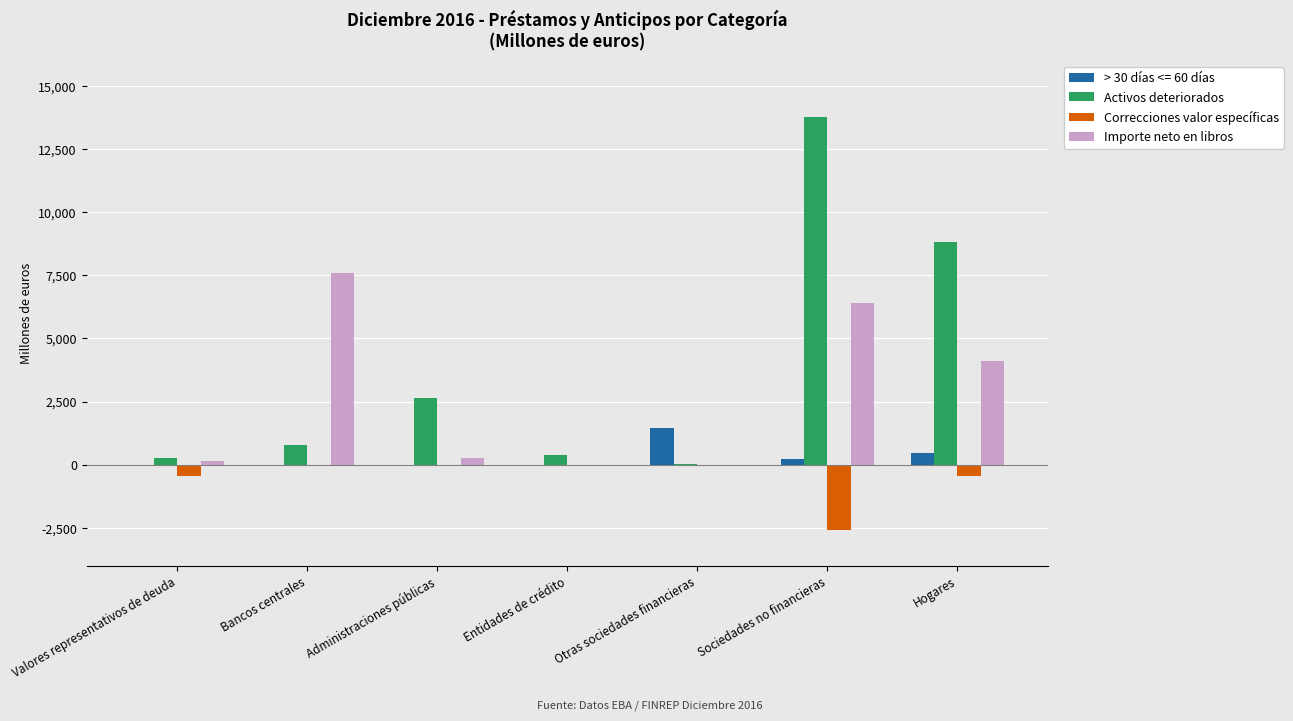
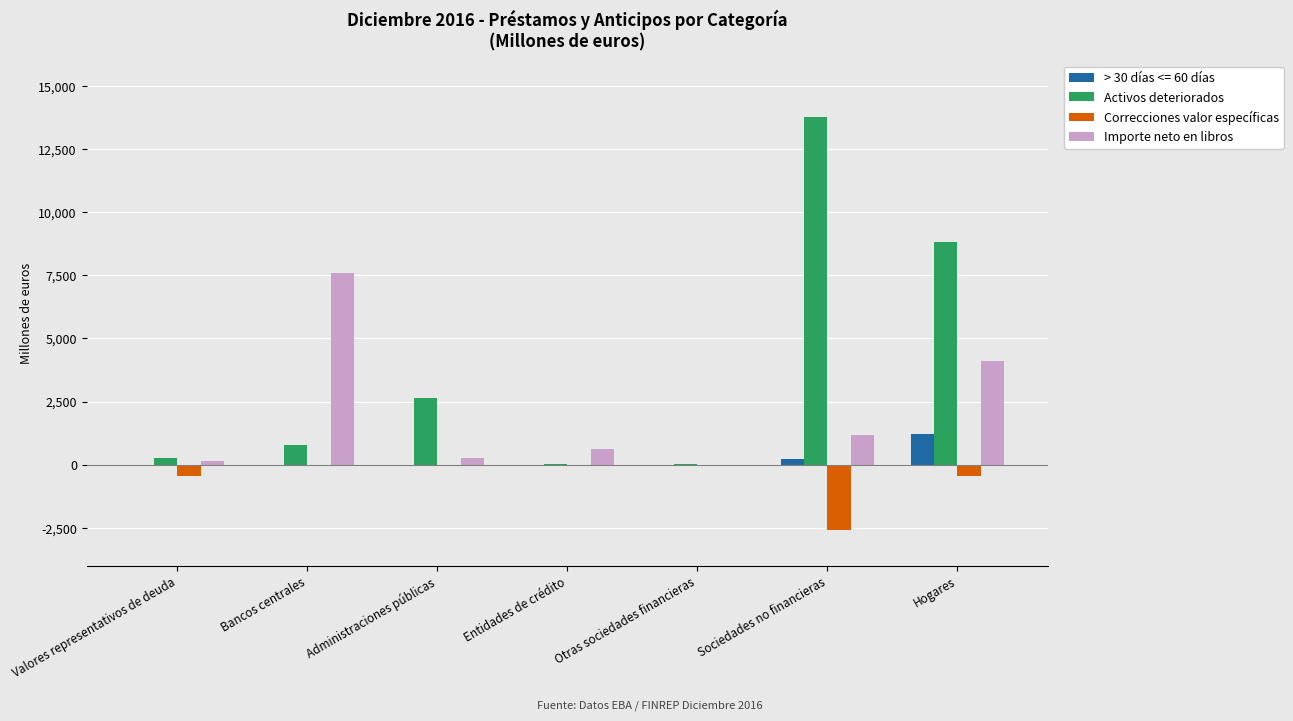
  {
    "> 30 días <= 60 días": {
      "Valores representativos de deuda": "0",
      "Bancos centrales": "0",
      "Administraciones públicas": "0",
      "Entidades de crédito": "0",
-     "Otras sociedades financieras": "1,500",
+     "Otras sociedades financieras": "0",
      "Sociedades no financieras": "200",
-     "Hogares": "500"
+     "Hogares": "1,200"
    },
    "Activos deteriorados": {
      "Valores representativos de deuda": "300",
      "Bancos centrales": "800",
      "Administraciones públicas": "2,700",
-     "Entidades de crédito": "400",
+     "Entidades de crédito": "0",
      "Sociedades no financieras": "13,800",
      "Hogares": "8,800"
    },
    "Correcciones valor específicas": {
      "Valores representativos de deuda": "-500",
      "Bancos centrales": "0",
      "Entidades de crédito": "0",
      "Sociedades no financieras": "-2,600",
      "Hogares": "-500"
    },
    "Importe neto en libros": {
      "Valores representativos de deuda": "100",
      "Bancos centrales": "7,600",
      "Administraciones públicas": "300",
-     "Entidades de crédito": "0",
-     "Sociedades no financieras": "6,400",
+     "Entidades de crédito": "600",
+     "Sociedades no financieras": "1,200",
      "Hogares": "4,100"
    }
  }
